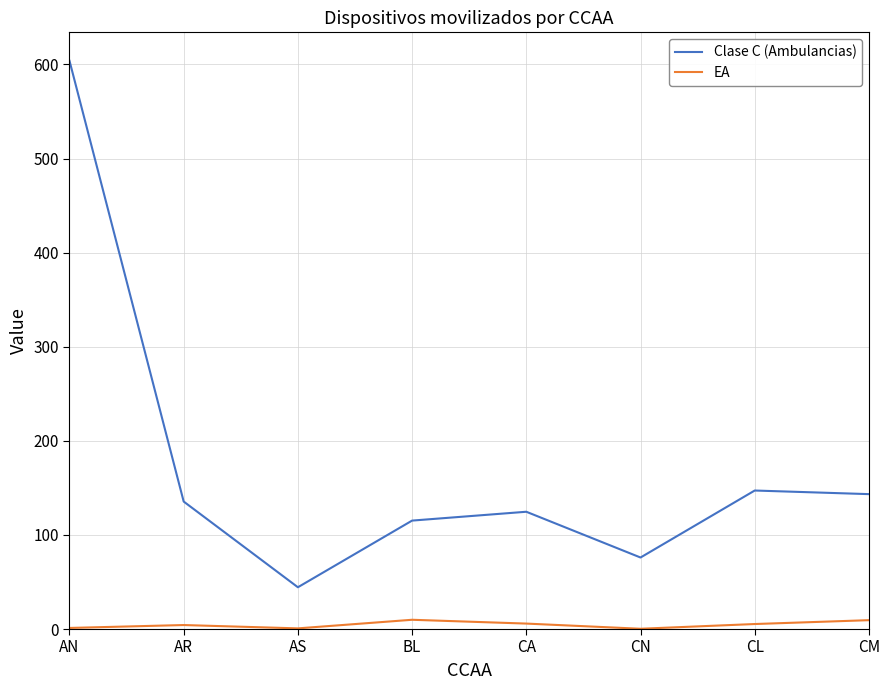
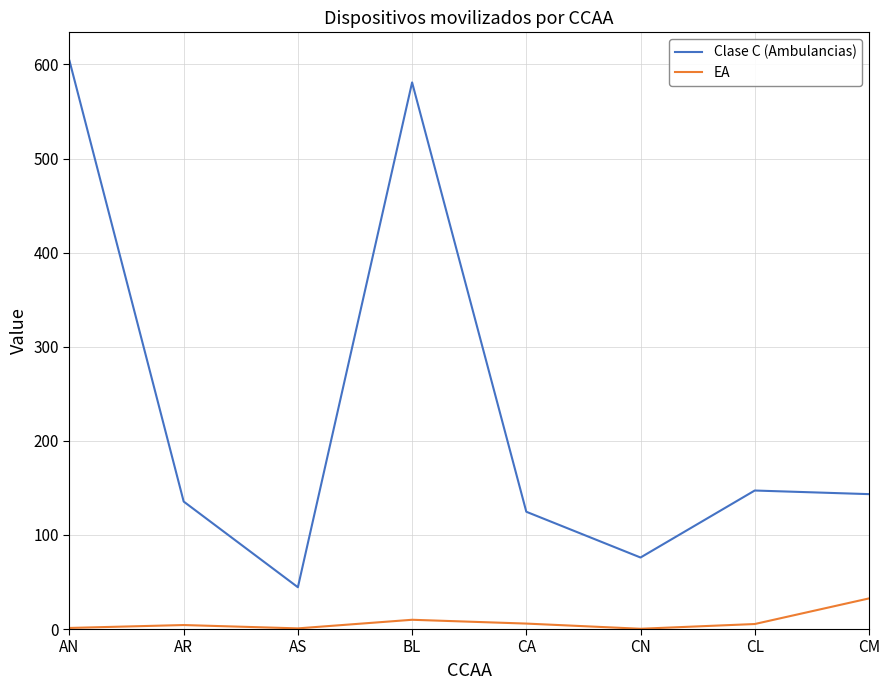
  {
    "Clase C (Ambulancias)": {
      "AN": 600,
      "AR": 140,
      "AS": 40,
-     "BL": 120,
+     "BL": 580,
      "CA": 120,
      "CN": 80,
      "CL": 150,
      "CM": 140
    },
    "EA": {
      "AN": 0,
      "AR": 0,
      "AS": 0,
      "BL": 10,
      "CA": 10,
      "CN": 0,
      "CL": 10,
-     "CM": 10
+     "CM": 30
    }
  }
